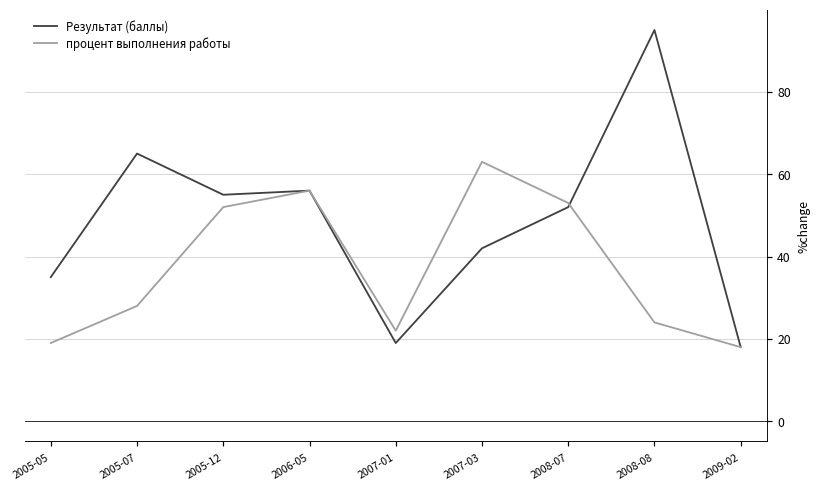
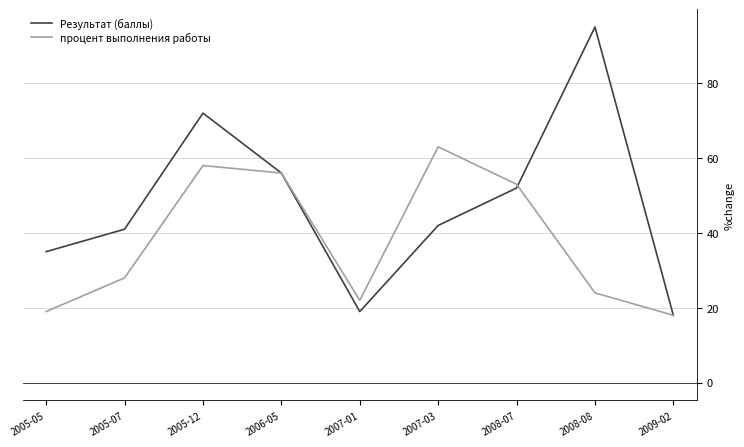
  {
    "Результат (баллы)": {
      "2005-05": 35,
-     "2005-07": 65,
-     "2005-12": 55,
+     "2005-07": 41,
+     "2005-12": 72,
      "2007-01": 19,
      "2007-03": 42,
      "2008-07": 52,
      "2008-08": 95
    },
    "процент выполнения работы": {
      "2005-05": 19,
      "2005-07": 28,
-     "2005-12": 52,
+     "2005-12": 58,
      "2007-01": 22,
      "2007-03": 63,
      "2008-07": 53,
      "2008-08": 24
    }
  }
